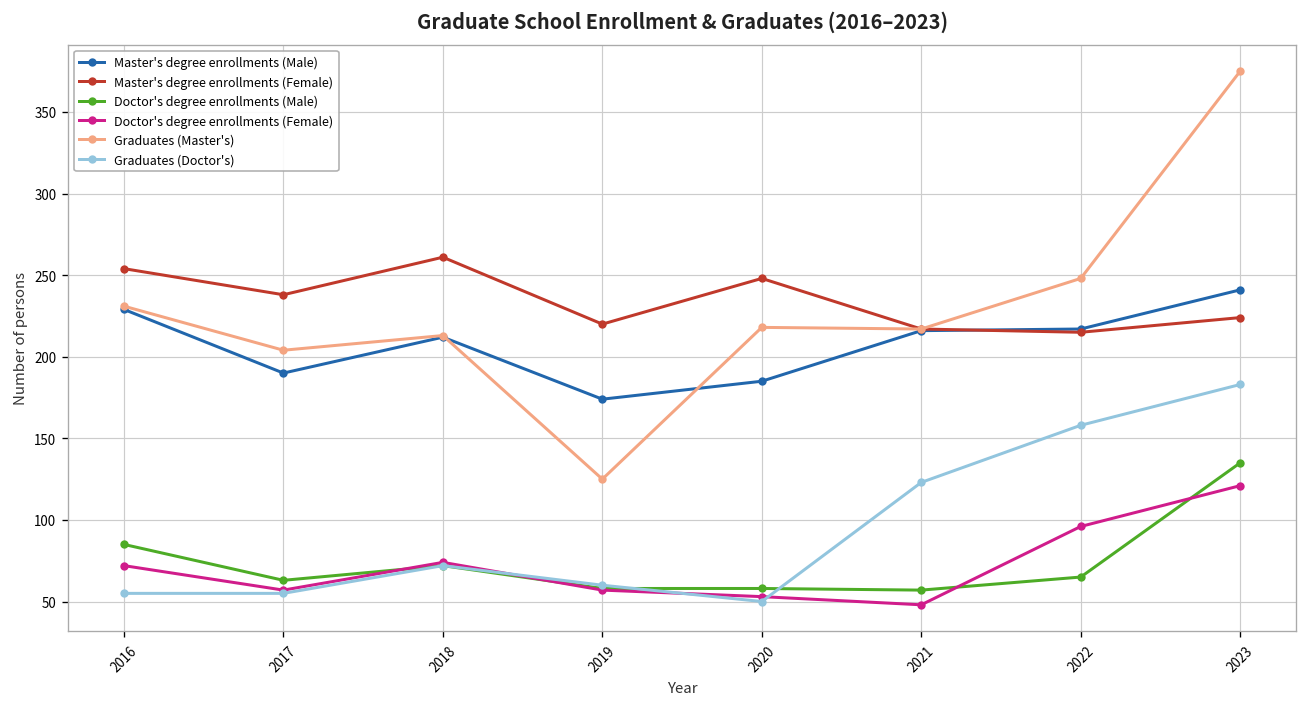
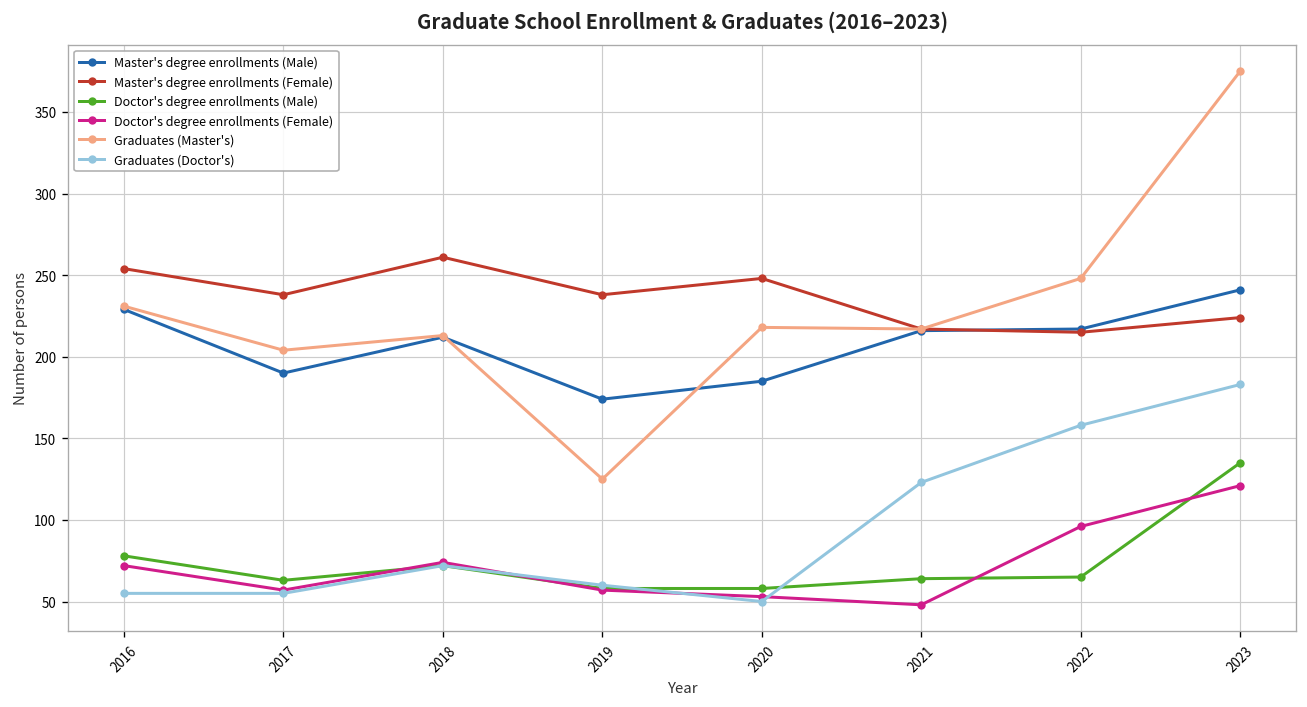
  {
    "Master's degree enrollments (Male)": {
      "2016": 229,
      "2017": 190,
      "2019": 174,
      "2020": 185,
      "2022": 217,
      "2023": 241
    },
    "Master's degree enrollments (Female)": {
      "2016": 254,
      "2017": 238,
      "2018": 261,
-     "2019": 220,
+     "2019": 238,
      "2020": 248,
      "2022": 215,
      "2023": 224
    },
    "Doctor's degree enrollments (Male)": {
-     "2016": 85,
+     "2016": 78,
      "2017": 63,
      "2020": 58,
-     "2021": 57,
+     "2021": 64,
      "2022": 65,
      "2023": 135
    },
    "Doctor's degree enrollments (Female)": {
      "2016": 72,
      "2017": 57,
      "2018": 74,
      "2020": 53,
      "2021": 48,
      "2022": 96,
      "2023": 121
    },
    "Graduates (Master's)": {
      "2016": 231,
      "2017": 204,
      "2019": 125,
      "2020": 218,
      "2022": 248,
      "2023": 375
    },
    "Graduates (Doctor's)": {
      "2016": 55,
      "2017": 55,
      "2019": 60,
      "2020": 50,
      "2021": 123,
      "2022": 158,
      "2023": 183
    }
  }
